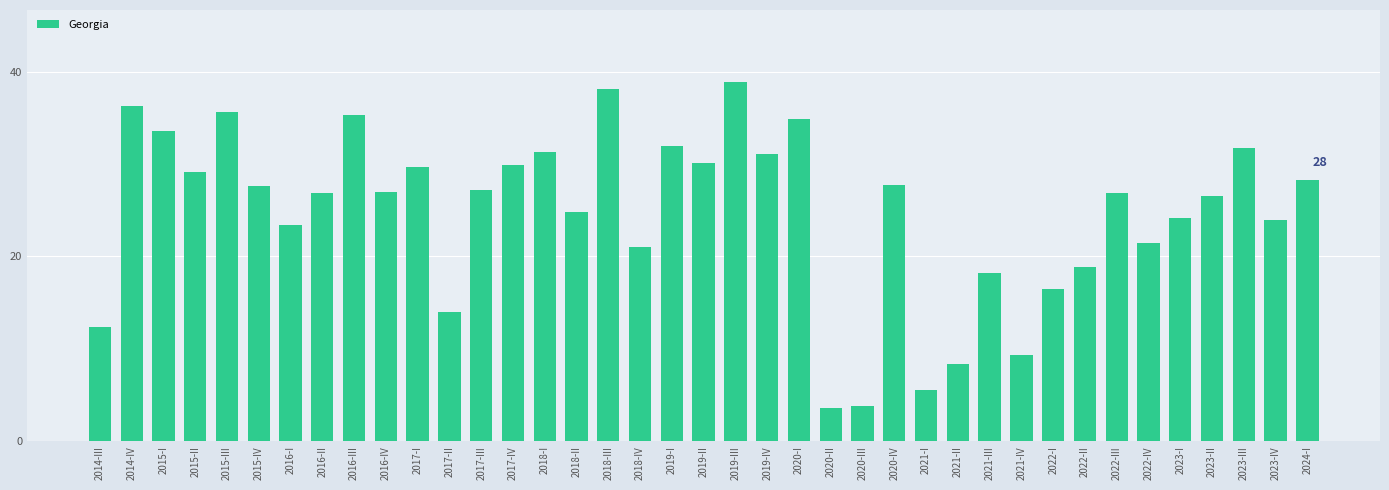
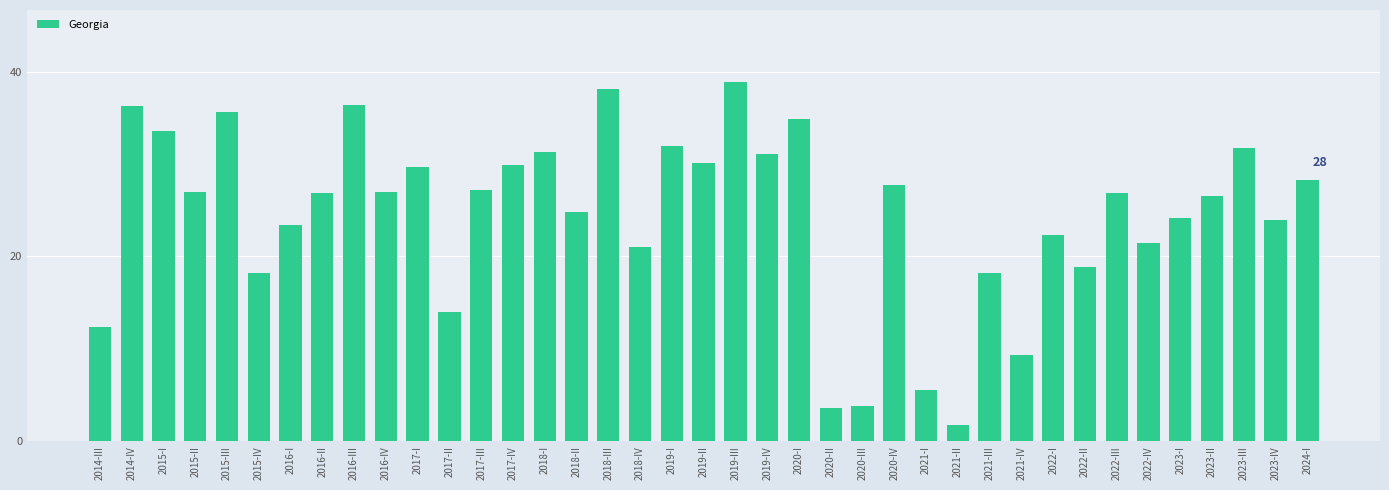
  {
    "2014-III": 12,
    "2014-IV": 36,
    "2015-I": 34,
-   "2015-II": 29,
+   "2015-II": 27,
    "2015-III": 36,
-   "2015-IV": 28,
+   "2015-IV": 18,
    "2016-I": 23,
    "2016-II": 27,
-   "2016-III": 35,
+   "2016-III": 36,
    "2016-IV": 27,
    "2017-I": 30,
    "2017-II": 14,
    "2017-III": 27,
    "2017-IV": 30,
    "2018-I": 31,
    "2018-II": 25,
    "2018-III": 38,
    "2018-IV": 21,
    "2019-I": 32,
    "2019-II": 30,
    "2019-III": 39,
    "2019-IV": 31,
    "2020-I": 35,
    "2020-II": 4,
    "2020-III": 4,
    "2020-IV": 28,
    "2021-I": 6,
-   "2021-II": 8,
+   "2021-II": 2,
    "2021-III": 18,
    "2021-IV": 9,
-   "2022-I": 17,
+   "2022-I": 22,
    "2022-II": 19,
    "2022-III": 27,
    "2022-IV": 21,
    "2023-I": 24,
    "2023-II": 26,
    "2023-III": 32,
    "2023-IV": 24
  }
